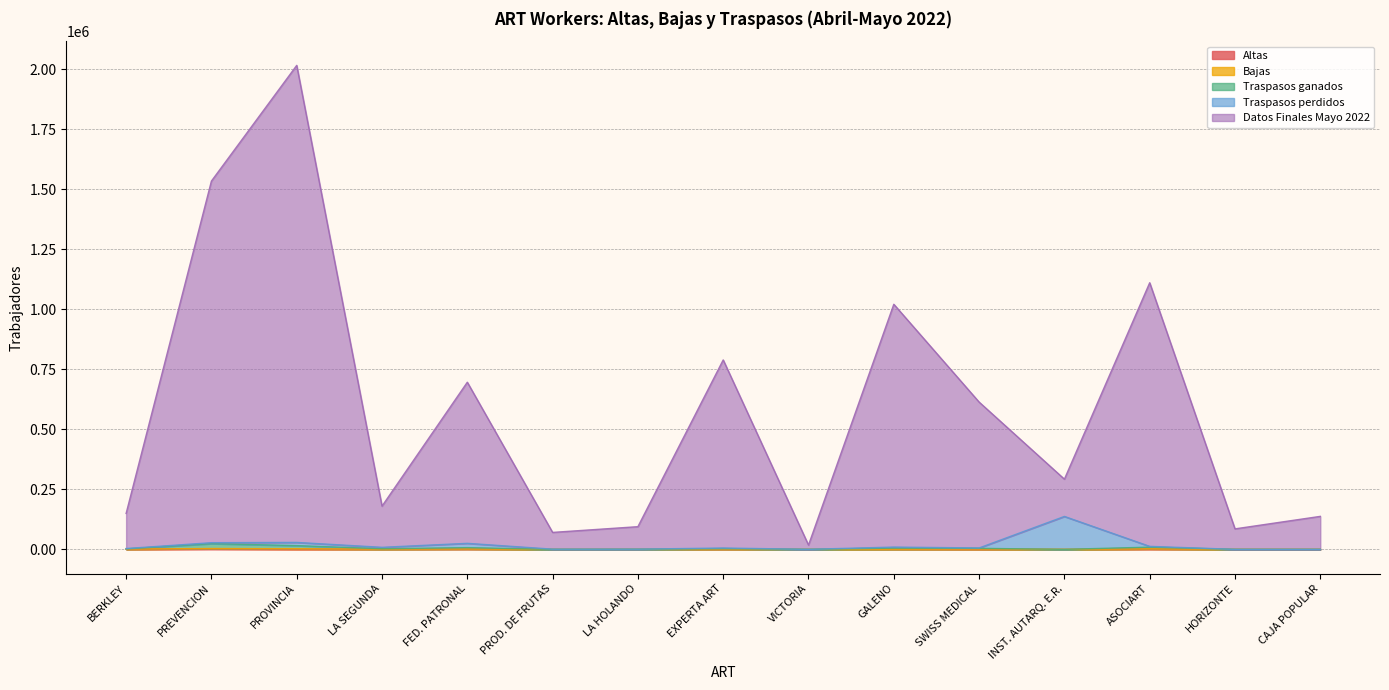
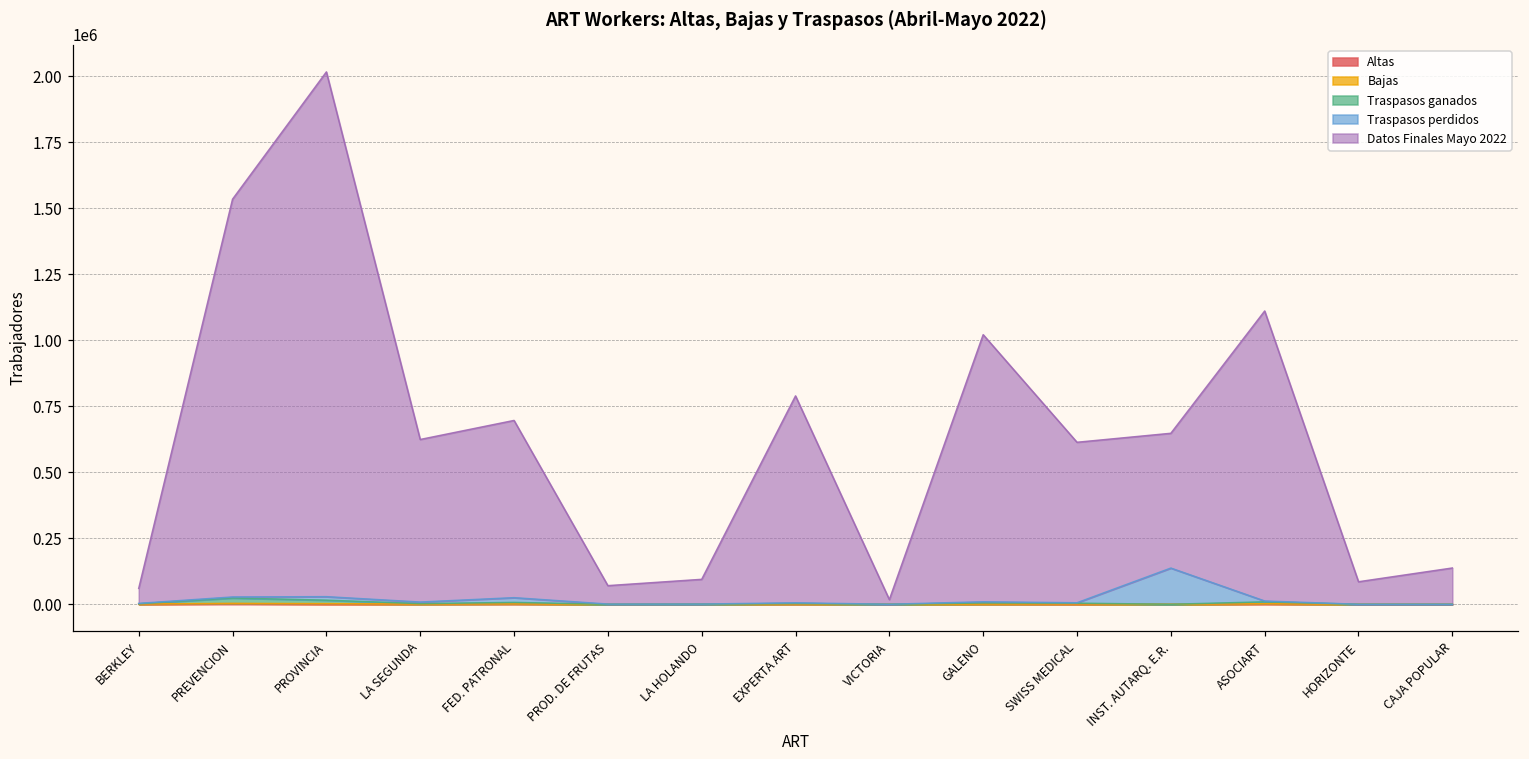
  {
    "Traspasos ganados": {
      "PROVINCIA": 10000
    },
    "Traspasos perdidos": {
      "PROVINCIA": 10000,
      "FED. PATRONAL": 20000,
      "INST. AUTARQ. E.R.": 140000
    },
    "Datos Finales Mayo 2022": {
-     "BERKLEY": 150000,
+     "BERKLEY": 60000,
      "PREVENCION": 1510000,
      "PROVINCIA": 1990000,
-     "LA SEGUNDA": 170000,
+     "LA SEGUNDA": 620000,
      "FED. PATRONAL": 670000,
      "PROD. DE FRUTAS": 70000,
      "LA HOLANDO": 90000,
      "EXPERTA ART": 780000,
      "VICTORIA": 20000,
      "GALENO": 1010000,
      "SWISS MEDICAL": 610000,
-     "INST. AUTARQ. E.R.": 160000,
+     "INST. AUTARQ. E.R.": 510000,
      "ASOCIART": 1100000,
      "HORIZONTE": 90000,
      "CAJA POPULAR": 140000
    }
  }
